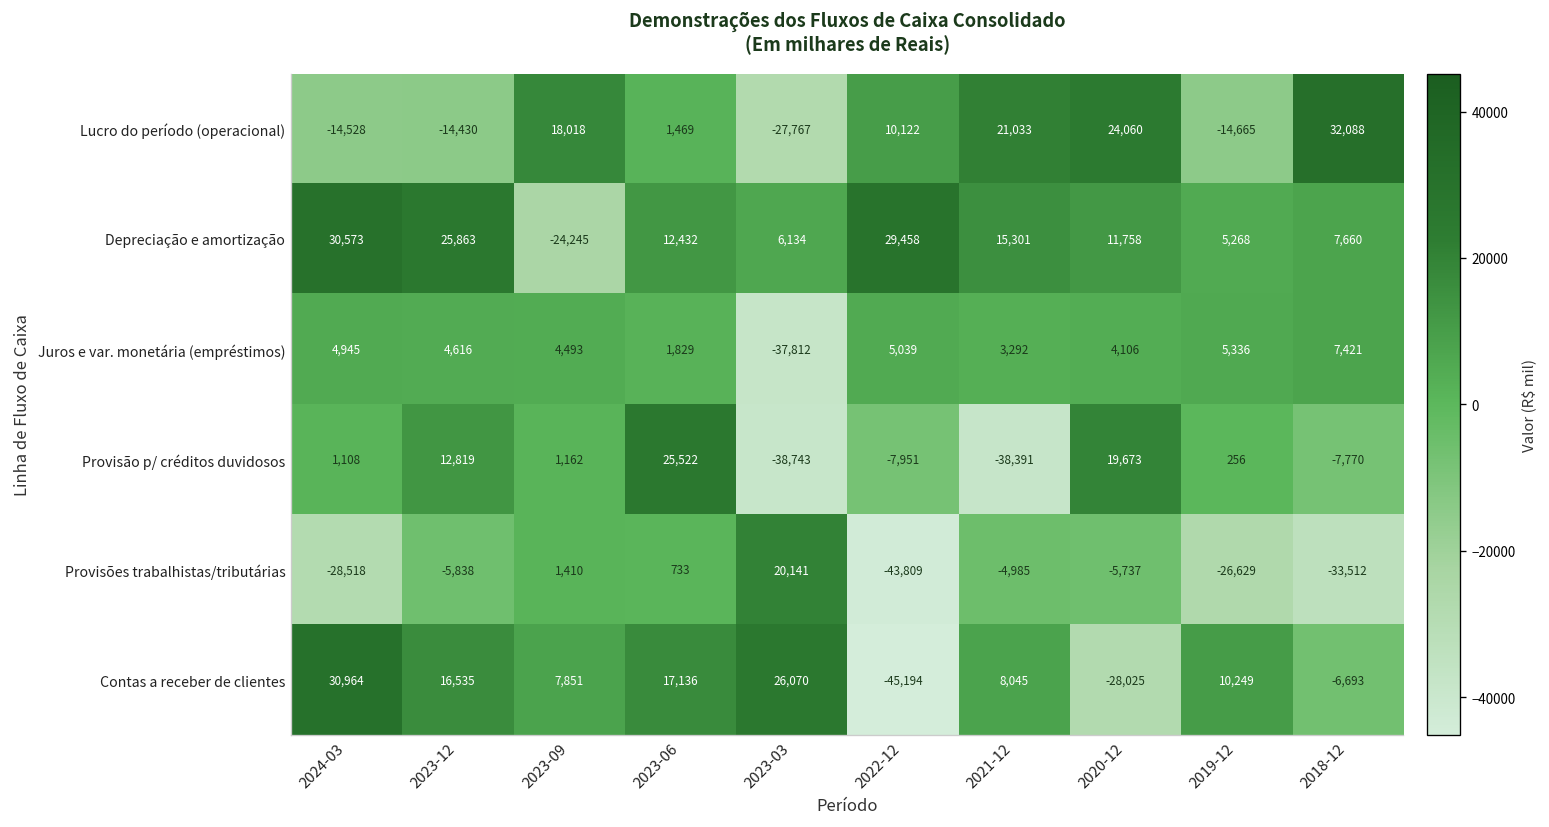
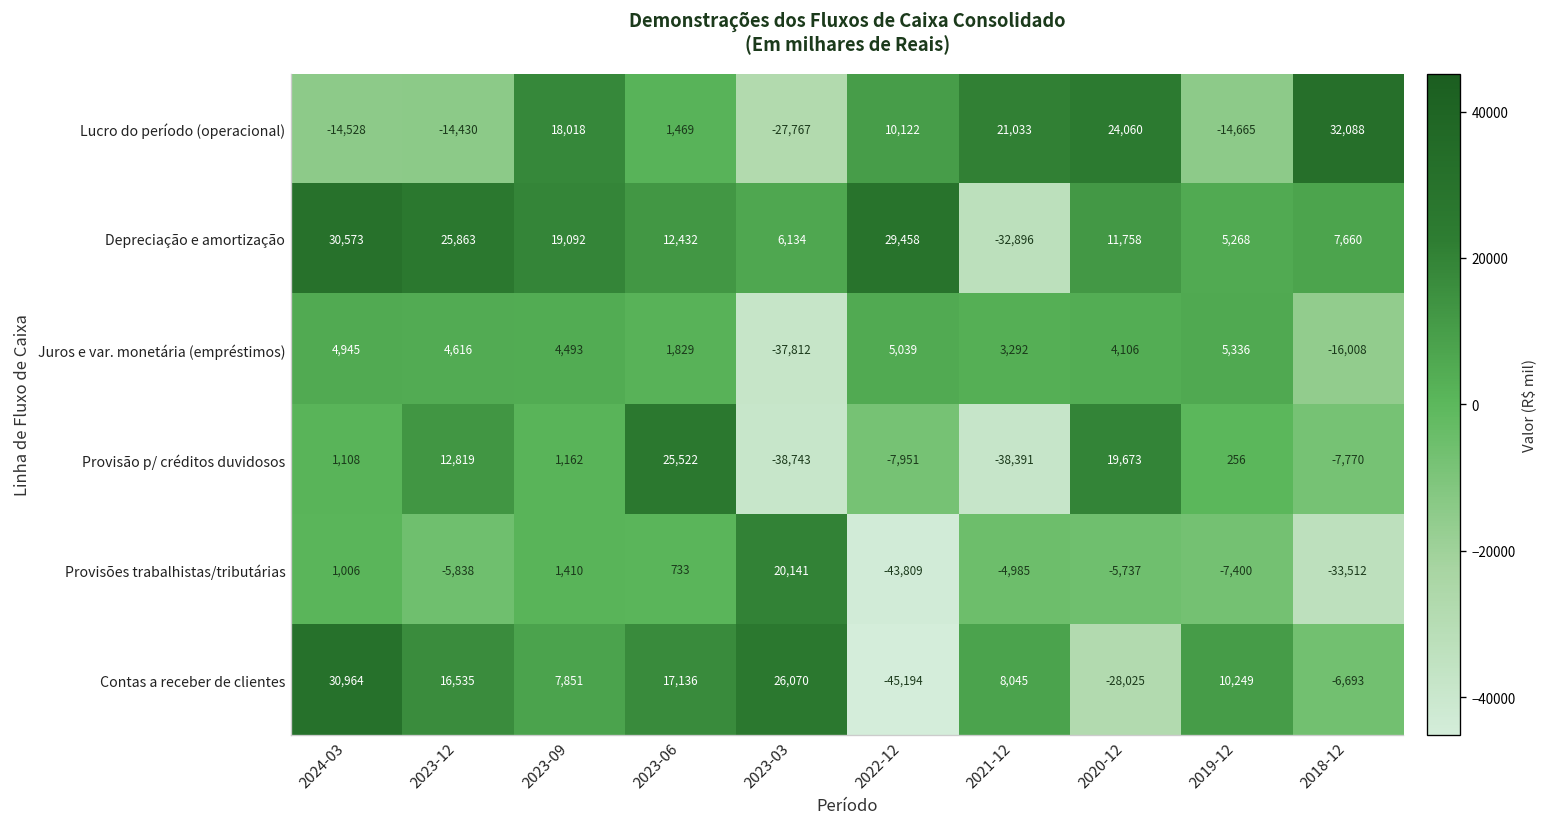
  {
    "Lucro do período (operacional)": {
      "2024-03": "-14,528",
      "2023-12": "-14,430",
      "2023-09": "18,018",
      "2023-06": "1,469",
      "2023-03": "-27,767",
      "2022-12": "10,122",
      "2021-12": "21,033",
      "2020-12": "24,060",
      "2019-12": "-14,665",
      "2018-12": "32,088"
    },
    "Depreciação e amortização": {
      "2024-03": "30,573",
      "2023-12": "25,863",
-     "2023-09": "-24,245",
+     "2023-09": "19,092",
      "2023-06": "12,432",
      "2023-03": "6,134",
      "2022-12": "29,458",
-     "2021-12": "15,301",
+     "2021-12": "-32,896",
      "2020-12": "11,758",
      "2019-12": "5,268",
      "2018-12": "7,660"
    },
    "Juros e var. monetária (empréstimos)": {
      "2024-03": "4,945",
      "2023-12": "4,616",
      "2023-09": "4,493",
      "2023-06": "1,829",
      "2023-03": "-37,812",
      "2022-12": "5,039",
      "2021-12": "3,292",
      "2020-12": "4,106",
      "2019-12": "5,336",
-     "2018-12": "7,421"
+     "2018-12": "-16,008"
    },
    "Provisão p/ créditos duvidosos": {
      "2024-03": "1,108",
      "2023-12": "12,819",
      "2023-09": "1,162",
      "2023-06": "25,522",
      "2023-03": "-38,743",
      "2022-12": "-7,951",
      "2021-12": "-38,391",
      "2020-12": "19,673",
      "2019-12": "256",
      "2018-12": "-7,770"
    },
    "Provisões trabalhistas/tributárias": {
-     "2024-03": "-28,518",
+     "2024-03": "1,006",
      "2023-12": "-5,838",
      "2023-09": "1,410",
      "2023-06": "733",
      "2023-03": "20,141",
      "2022-12": "-43,809",
      "2021-12": "-4,985",
      "2020-12": "-5,737",
-     "2019-12": "-26,629",
+     "2019-12": "-7,400",
      "2018-12": "-33,512"
    },
    "Contas a receber de clientes": {
      "2024-03": "30,964",
      "2023-12": "16,535",
      "2023-09": "7,851",
      "2023-06": "17,136",
      "2023-03": "26,070",
      "2022-12": "-45,194",
      "2021-12": "8,045",
      "2020-12": "-28,025",
      "2019-12": "10,249",
      "2018-12": "-6,693"
    }
  }
